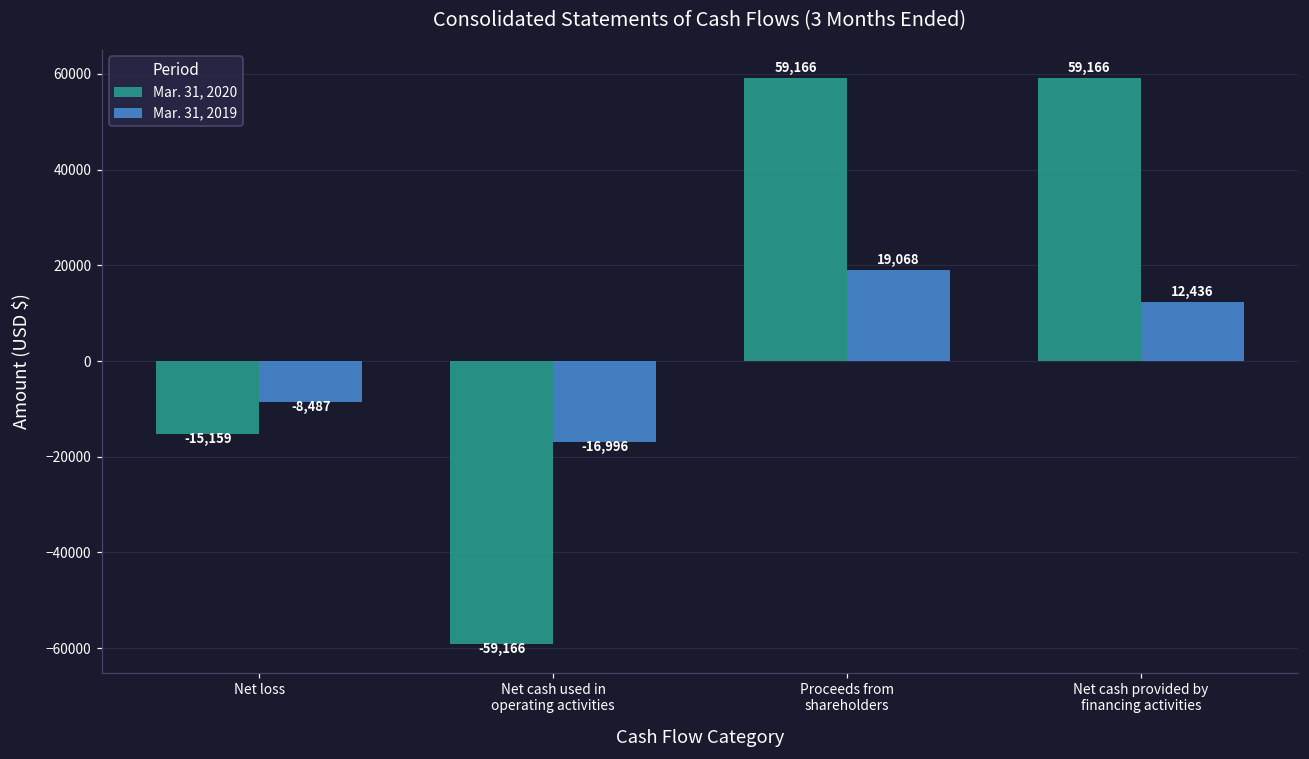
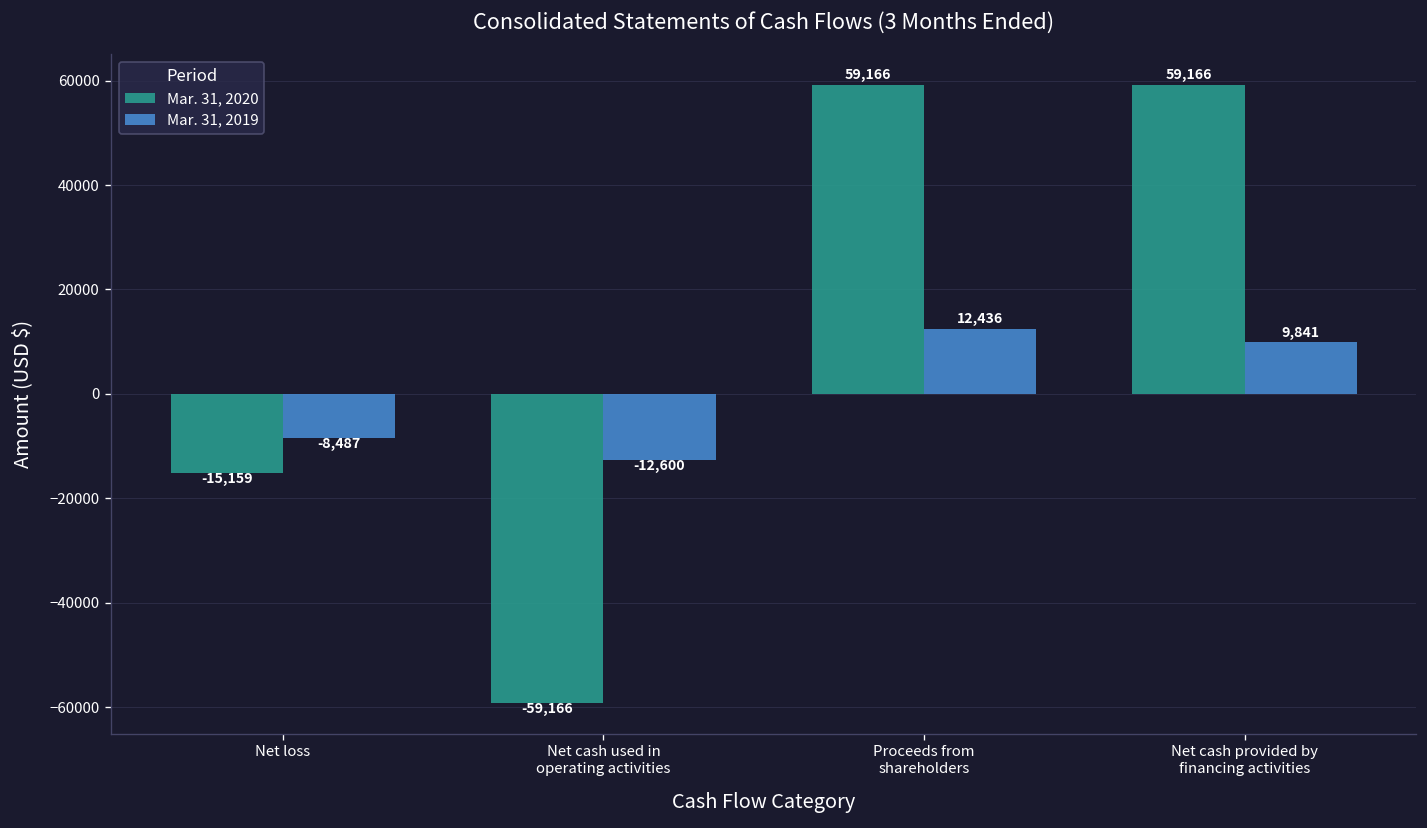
  {
    "Mar. 31, 2020": {
      "Net loss": "-15,159",
      "Net cash used in operating activities": "-59,166",
      "Proceeds from shareholders": "59,166",
      "Net cash provided by financing activities": "59,166"
    },
    "Mar. 31, 2019": {
      "Net loss": "-8,487",
-     "Net cash used in operating activities": "-16,996",
-     "Proceeds from shareholders": "19,068",
-     "Net cash provided by financing activities": "12,436"
+     "Net cash used in operating activities": "-12,600",
+     "Proceeds from shareholders": "12,436",
+     "Net cash provided by financing activities": "9,841"
    }
  }
